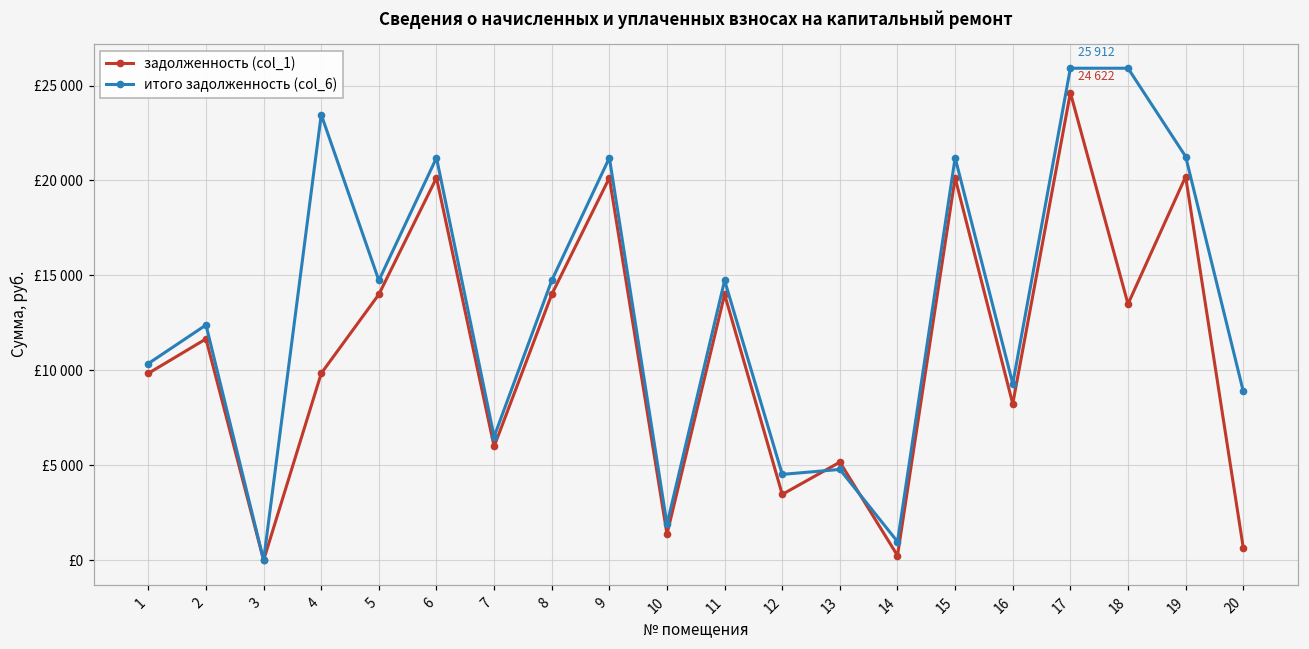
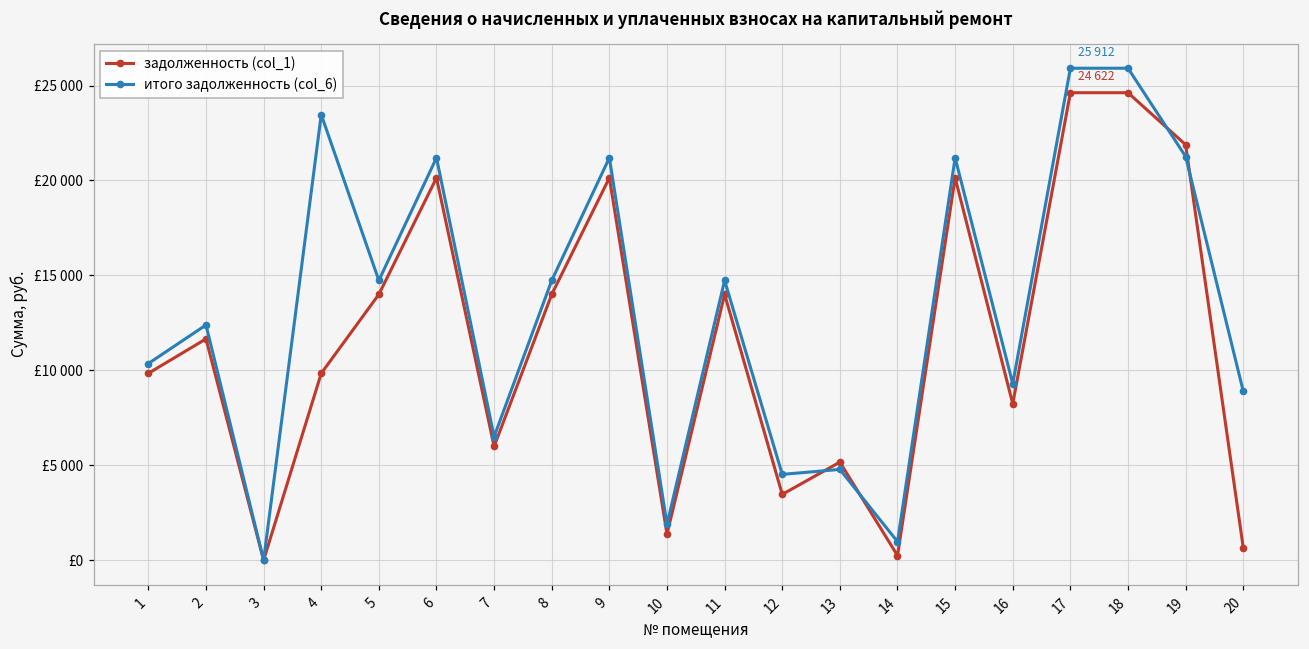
  {
    "задолженность (col_1)": {
      "1": "£9800",
      "2": "£11700",
      "4": "£9800",
      "5": "£14000",
      "6": "£20100",
      "7": "£6000",
      "8": "£14000",
      "9": "£20100",
      "10": "£1400",
      "11": "£14000",
      "12": "£3500",
      "13": "£5200",
      "14": "£200",
      "15": "£20100",
      "16": "£8200",
      "17": "£24600",
-     "18": "£13500",
-     "19": "£20200",
+     "18": "£24600",
+     "19": "£21900",
      "20": "£700"
    },
    "итого задолженность (col_6)": {
      "1": "£10400",
      "2": "£12400",
      "4": "£23500",
      "5": "£14700",
      "6": "£21200",
      "7": "£6500",
      "8": "£14700",
      "9": "£21200",
      "10": "£1900",
      "11": "£14700",
      "12": "£4500",
      "13": "£4800",
      "14": "£1000",
      "15": "£21200",
      "16": "£9300",
      "18": "£25900",
      "19": "£21300",
      "20": "£8900"
    }
  }
